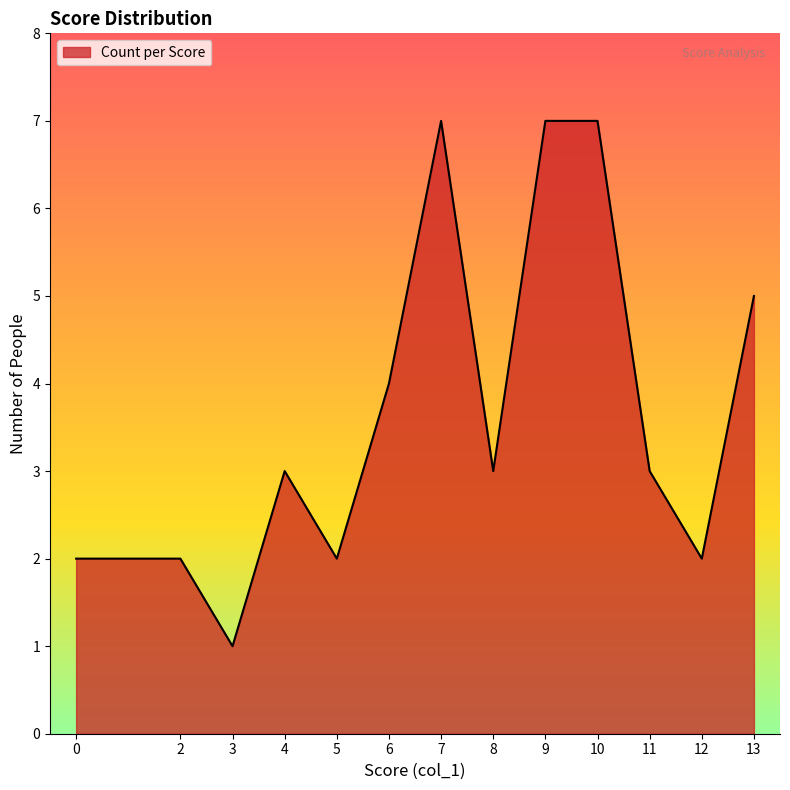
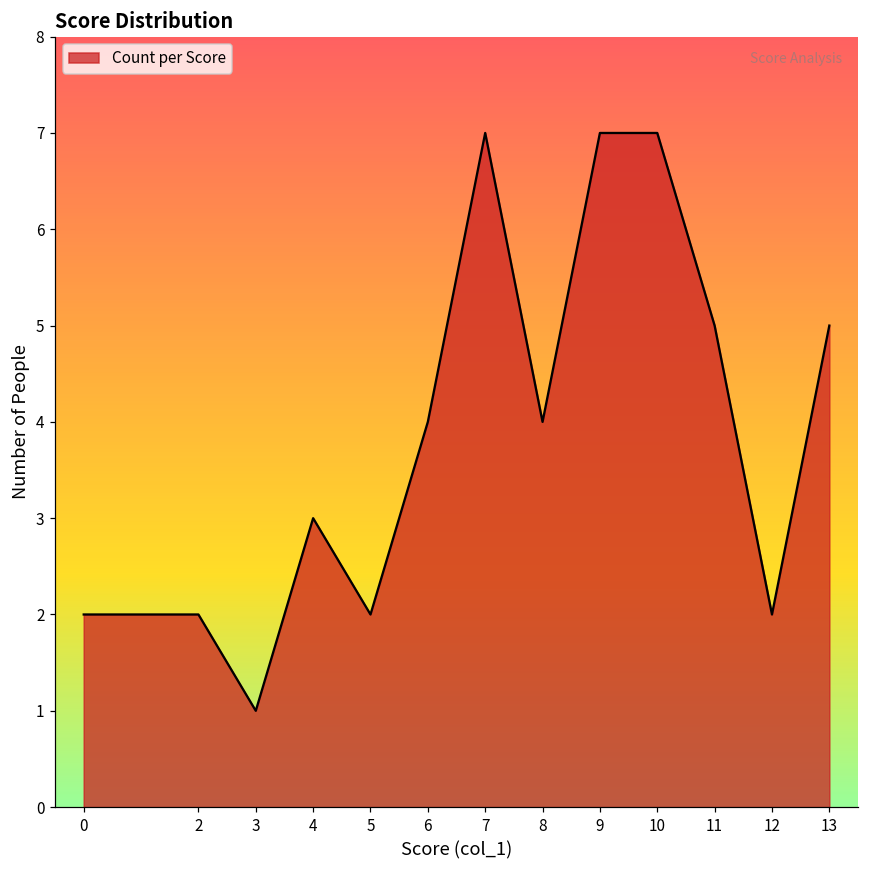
  {
    "0": 2,
    "2": 2,
    "3": 1,
    "4": 3,
    "5": 2,
    "6": 4,
    "7": 7,
-   "8": 3,
+   "8": 4,
    "9": 7,
    "10": 7,
-   "11": 3,
+   "11": 5,
    "12": 2,
    "13": 5
  }
